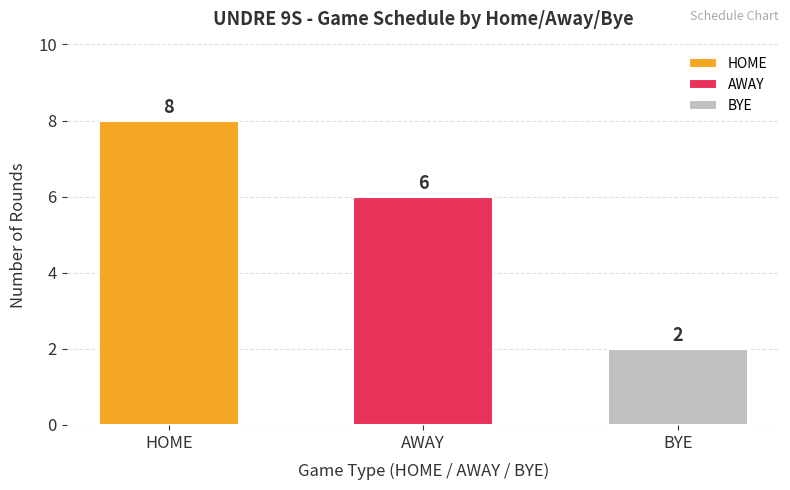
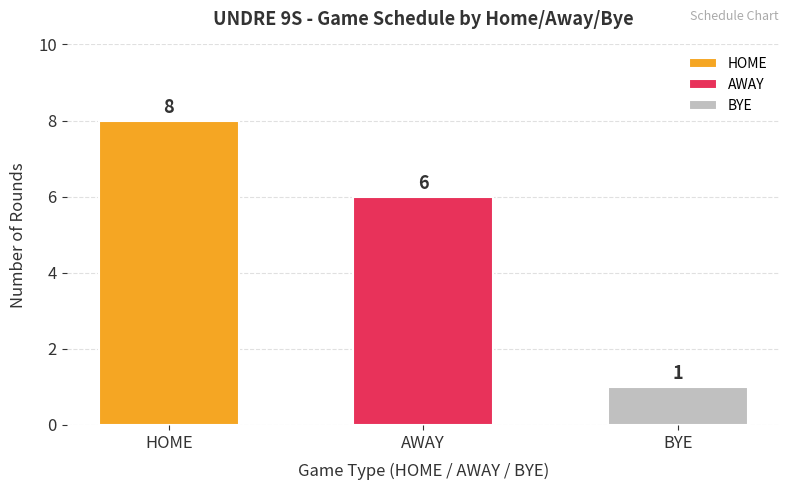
  {
    "HOME": 8,
    "AWAY": 6,
-   "BYE": 2
+   "BYE": 1
  }
